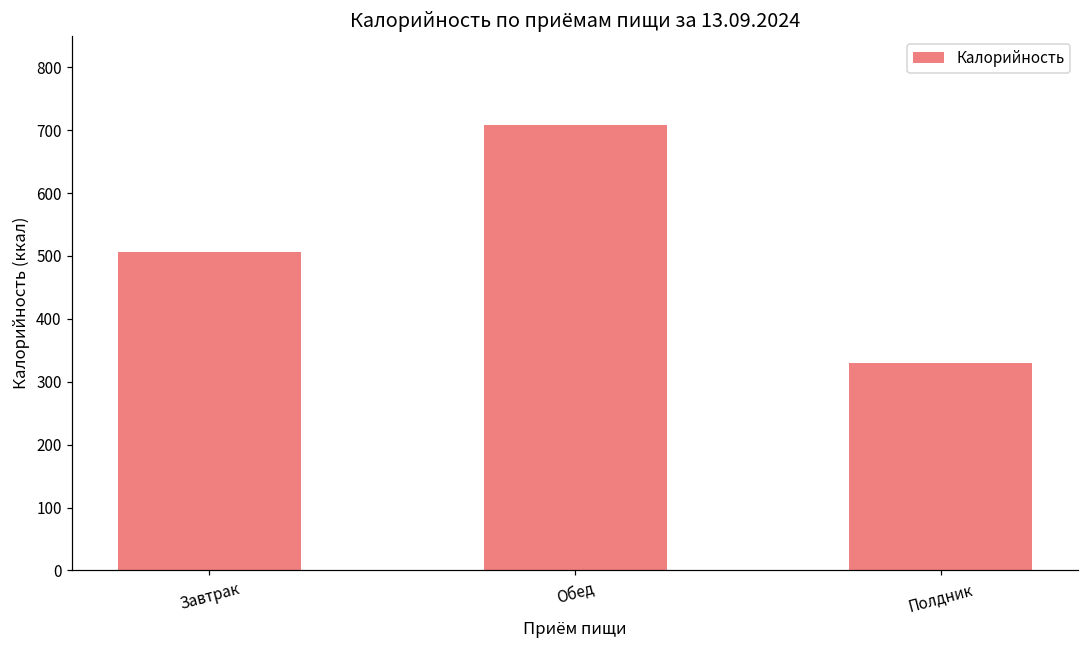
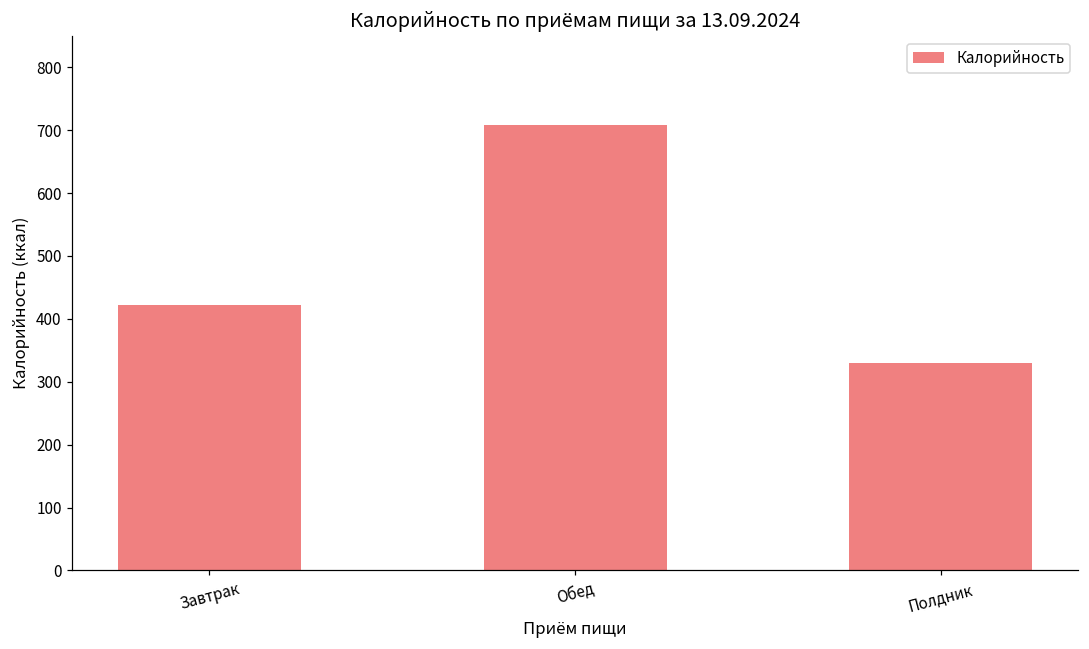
  {
-   "Завтрак": 510,
+   "Завтрак": 420,
    "Обед": 710,
    "Полдник": 330
  }
